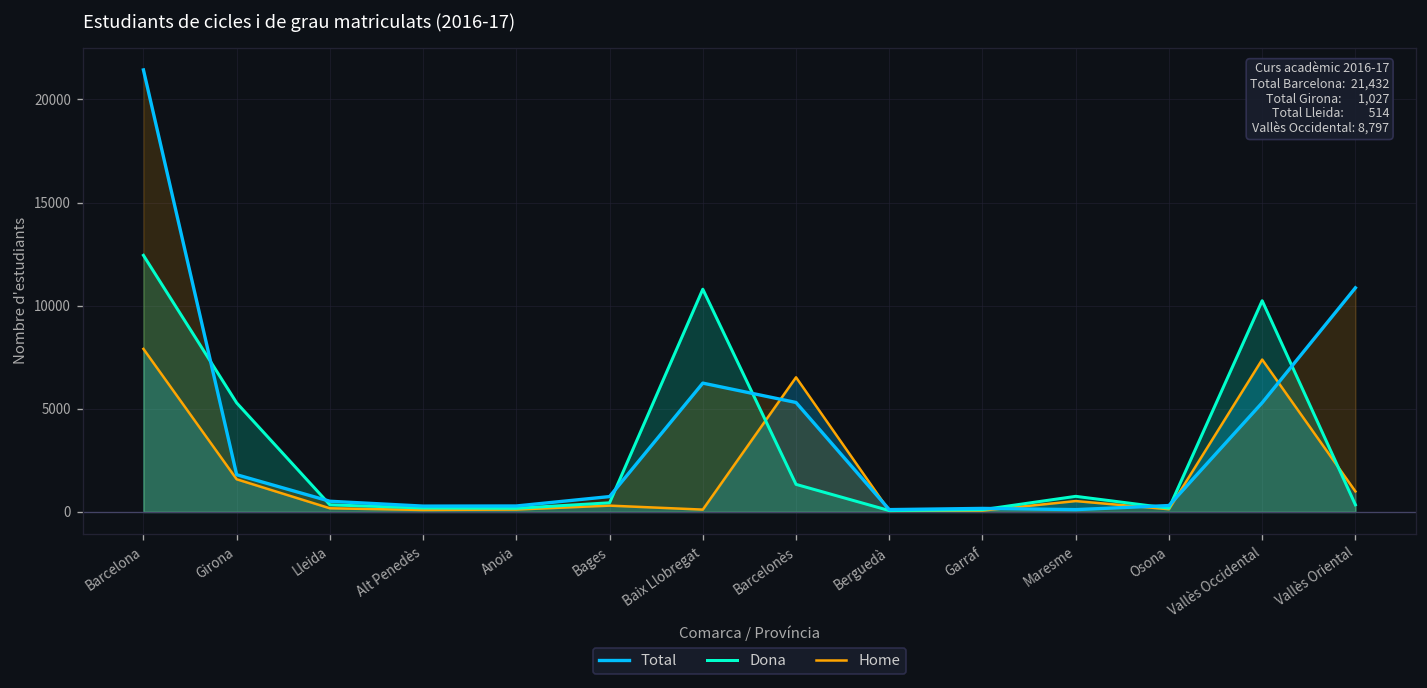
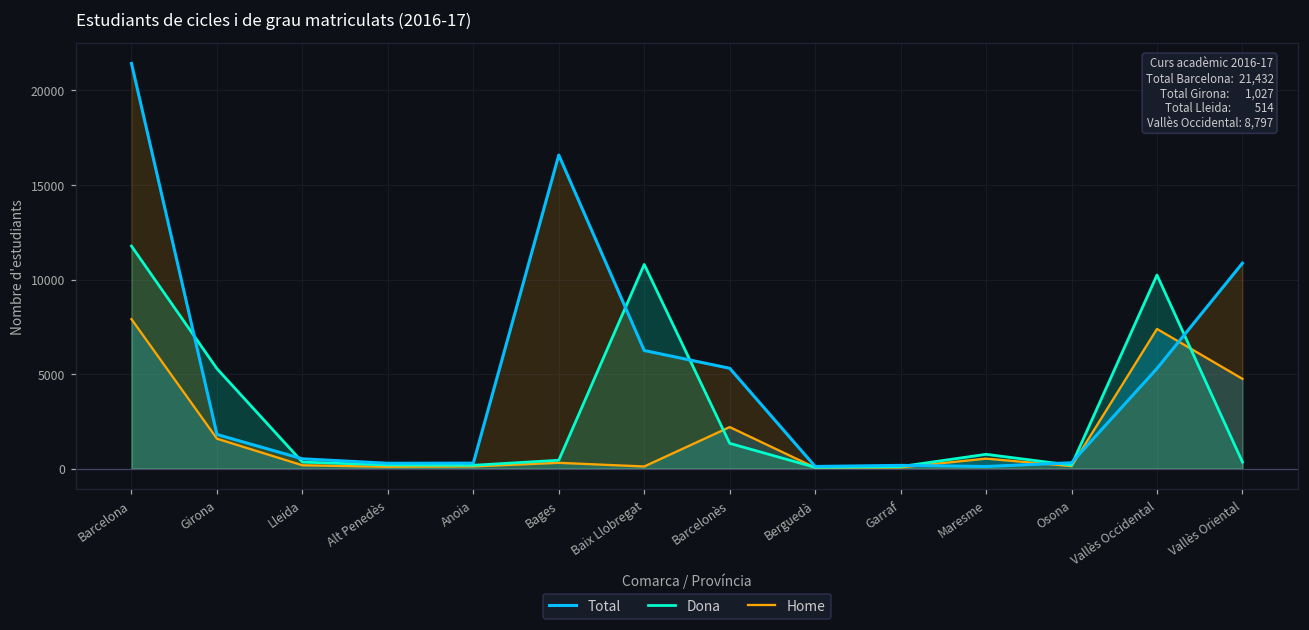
  {
    "Total": {
      "Barcelona": 21400,
      "Girona": 1800,
      "Lleida": 500,
-     "Bages": 700,
+     "Bages": 16600,
      "Baix Llobregat": 6200,
      "Barcelonès": 5300,
      "Maresme": 100,
      "Vallès Occidental": 5300,
      "Vallès Oriental": 10900
    },
    "Dona": {
-     "Barcelona": 12400,
+     "Barcelona": 11800,
      "Girona": 5300,
      "Lleida": 300,
      "Baix Llobregat": 10800,
      "Barcelonès": 1300,
      "Maresme": 800,
      "Vallès Occidental": 10200,
      "Vallès Oriental": 300
    },
    "Home": {
      "Barcelona": 7900,
      "Girona": 1600,
      "Lleida": 200,
      "Baix Llobregat": 100,
-     "Barcelonès": 6500,
+     "Barcelonès": 2200,
      "Maresme": 500,
      "Vallès Occidental": 7400,
-     "Vallès Oriental": 1000
+     "Vallès Oriental": 4700
    }
  }
